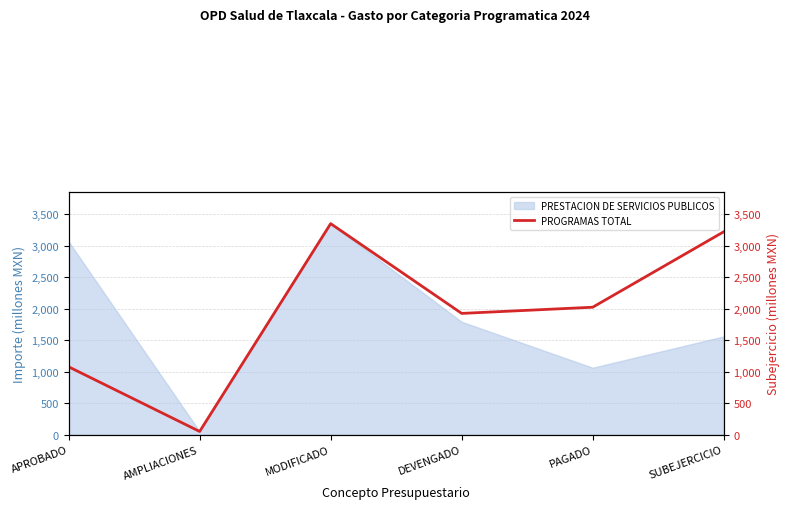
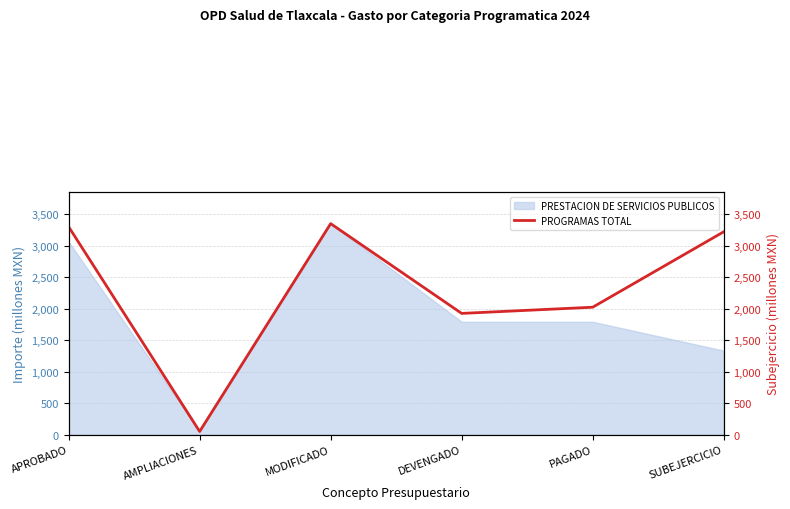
  {
    "PRESTACION DE SERVICIOS PUBLICOS": {
      "APROBADO": "3,100",
      "AMPLIACIONES": "0",
      "MODIFICADO": "3,300",
      "DEVENGADO": "1,800",
-     "PAGADO": "1,100",
-     "SUBEJERCICIO": "1,600"
+     "PAGADO": "1,800",
+     "SUBEJERCICIO": "1,300"
    },
    "PROGRAMAS TOTAL": {
-     "APROBADO": "1,100",
+     "APROBADO": "3,300",
      "AMPLIACIONES": "0",
      "MODIFICADO": "3,300",
      "DEVENGADO": "1,900",
      "PAGADO": "2,000",
      "SUBEJERCICIO": "3,200"
    }
  }
